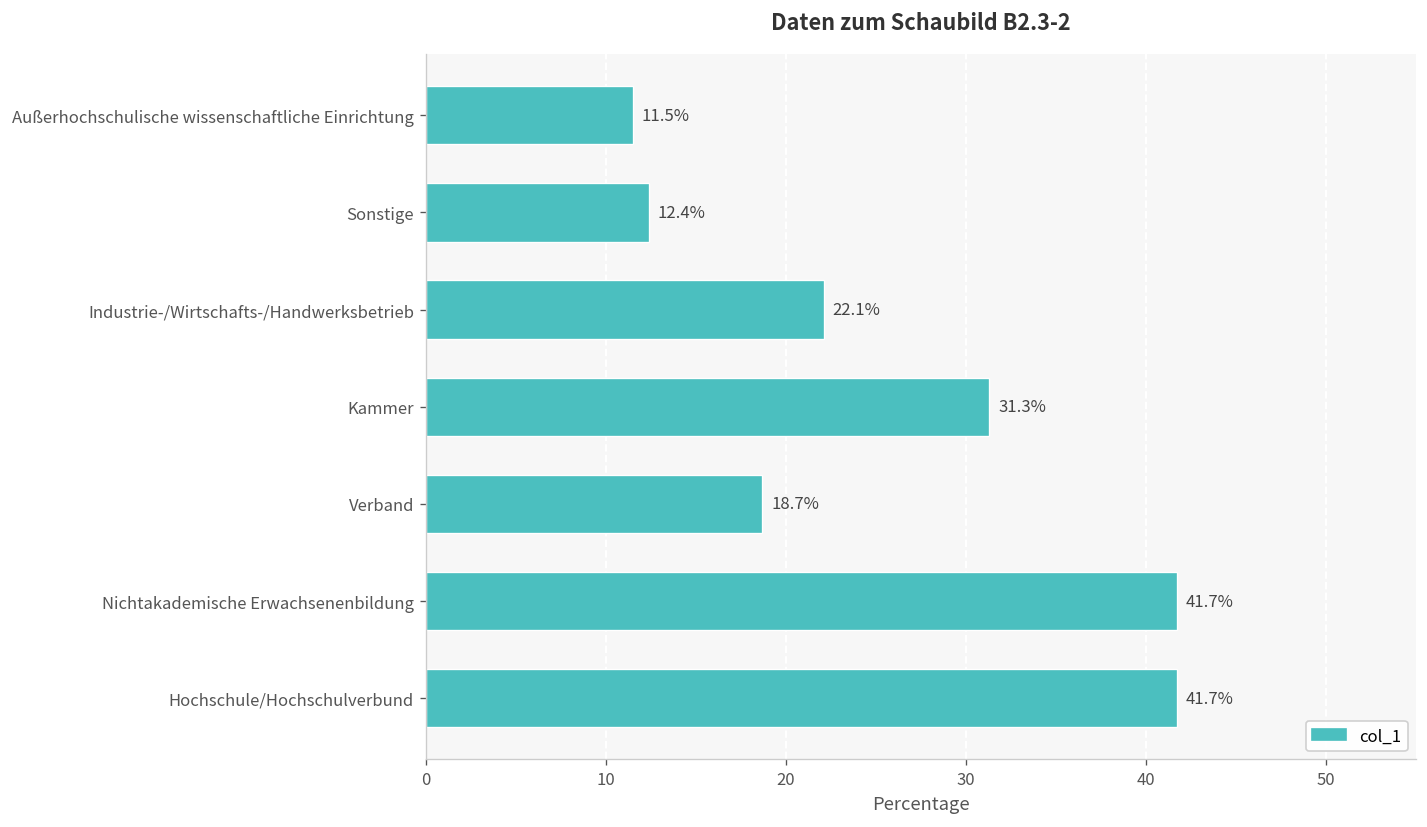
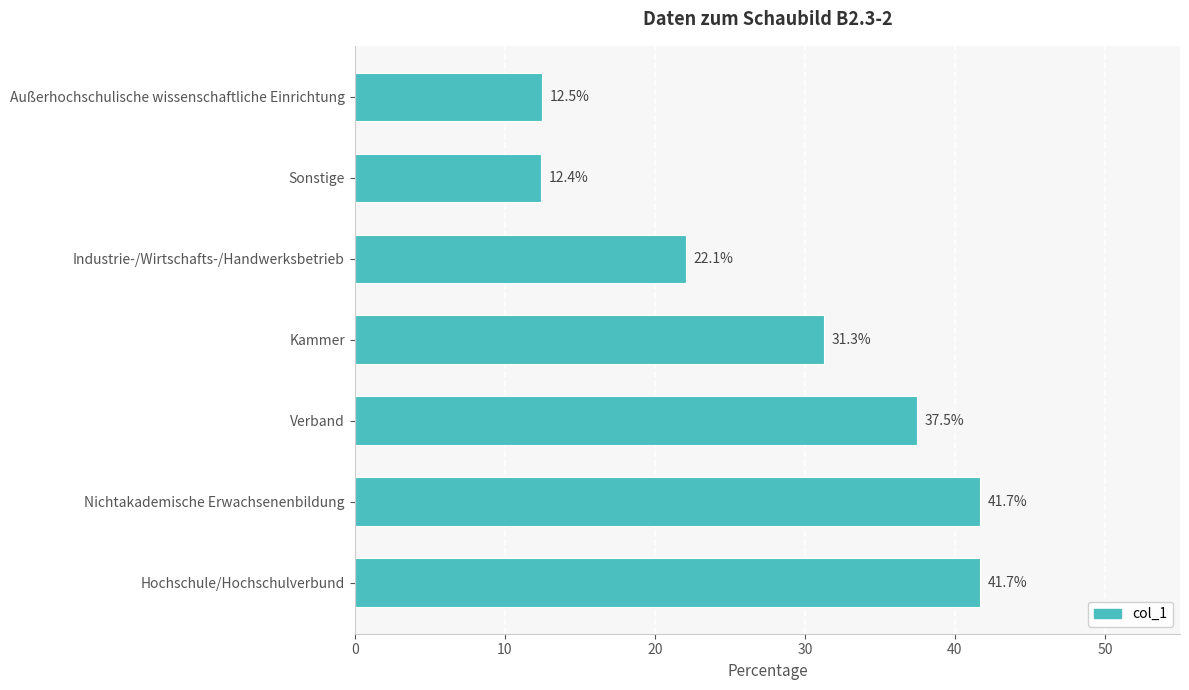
  {
-   "Außerhochschulische wissenschaftliche Einrichtung": "11.5%",
+   "Außerhochschulische wissenschaftliche Einrichtung": "12.5%",
    "Sonstige": "12.4%",
    "Industrie-/Wirtschafts-/Handwerksbetrieb": "22.1%",
    "Kammer": "31.3%",
-   "Verband": "18.7%",
+   "Verband": "37.5%",
    "Nichtakademische Erwachsenenbildung": "41.7%",
    "Hochschule/Hochschulverbund": "41.7%"
  }
